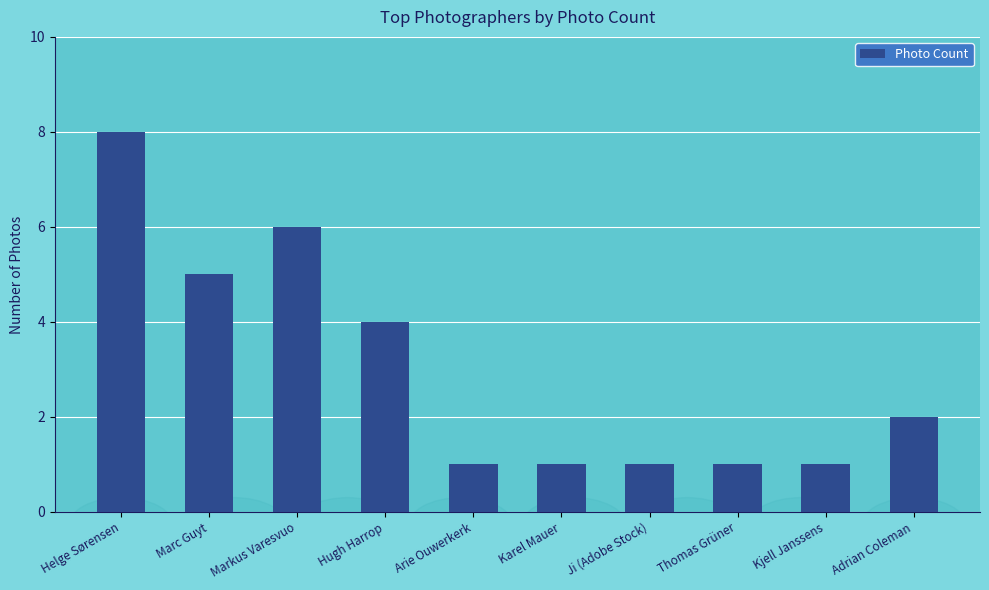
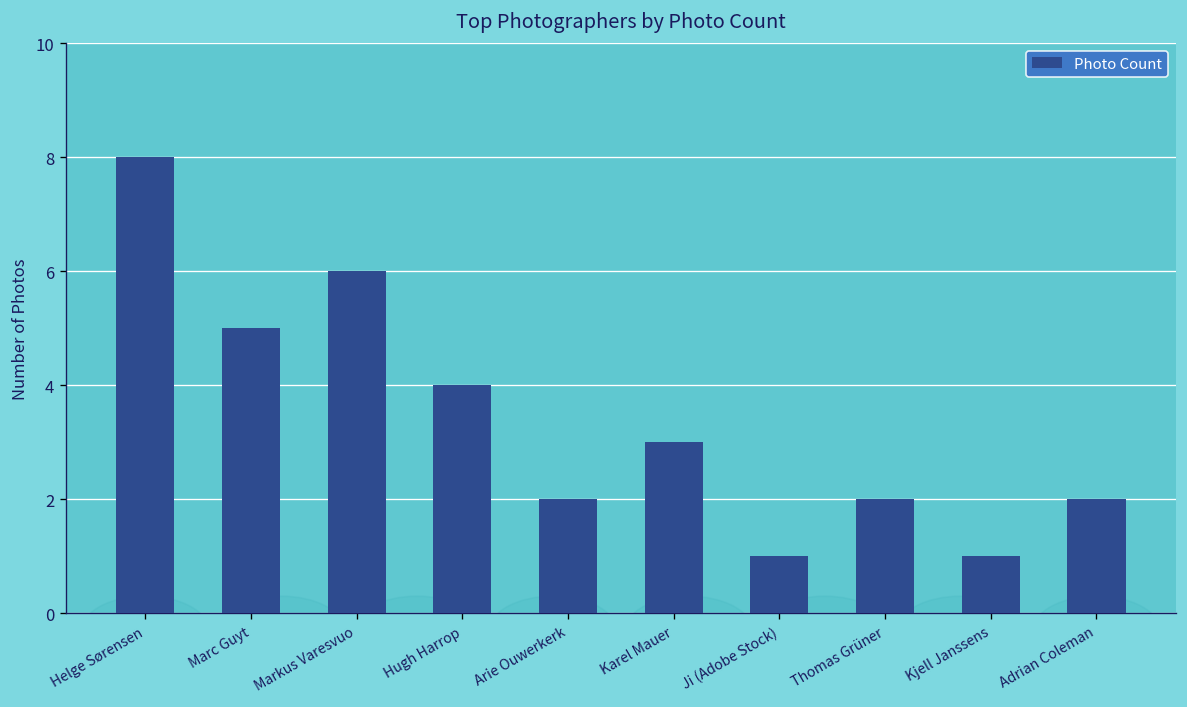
  {
    "Helge Sørensen": 8,
    "Marc Guyt": 5,
    "Markus Varesvuo": 6,
    "Hugh Harrop": 4,
-   "Arie Ouwerkerk": 1,
-   "Karel Mauer": 1,
+   "Arie Ouwerkerk": 2,
+   "Karel Mauer": 3,
    "Ji (Adobe Stock)": 1,
-   "Thomas Grüner": 1,
+   "Thomas Grüner": 2,
    "Kjell Janssens": 1,
    "Adrian Coleman": 2
  }
